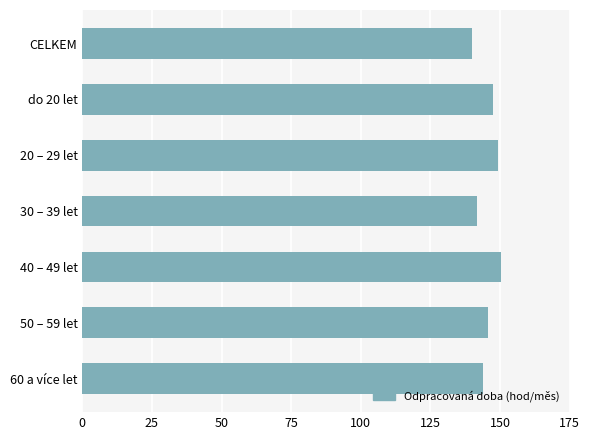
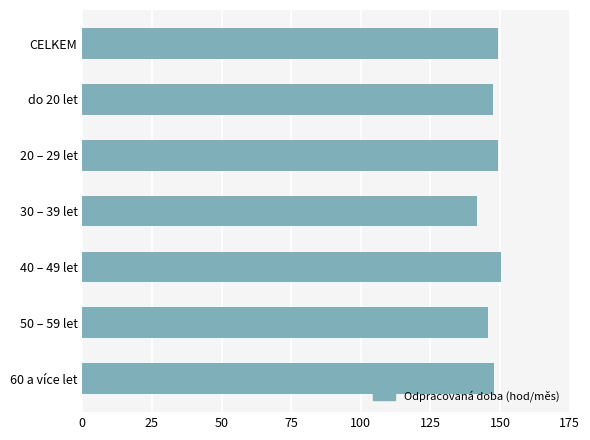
  {
-   "CELKEM": 140,
+   "CELKEM": 149,
    "do 20 let": 148,
    "20 – 29 let": 149,
    "30 – 39 let": 142,
    "40 – 49 let": 150,
    "50 – 59 let": 146,
-   "60 a více let": 144
+   "60 a více let": 148
  }
